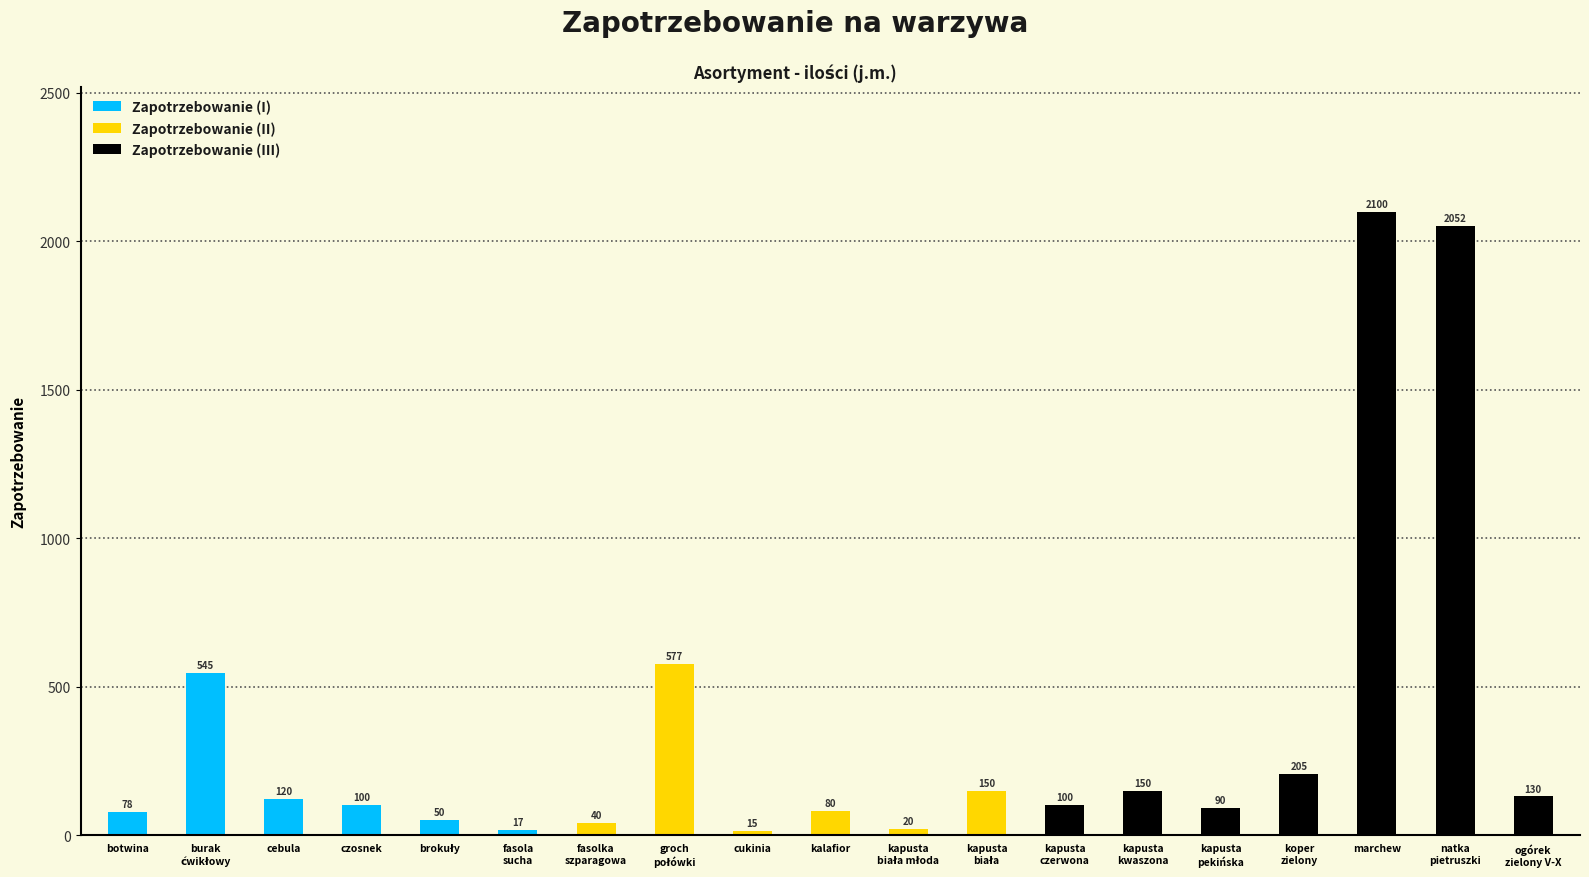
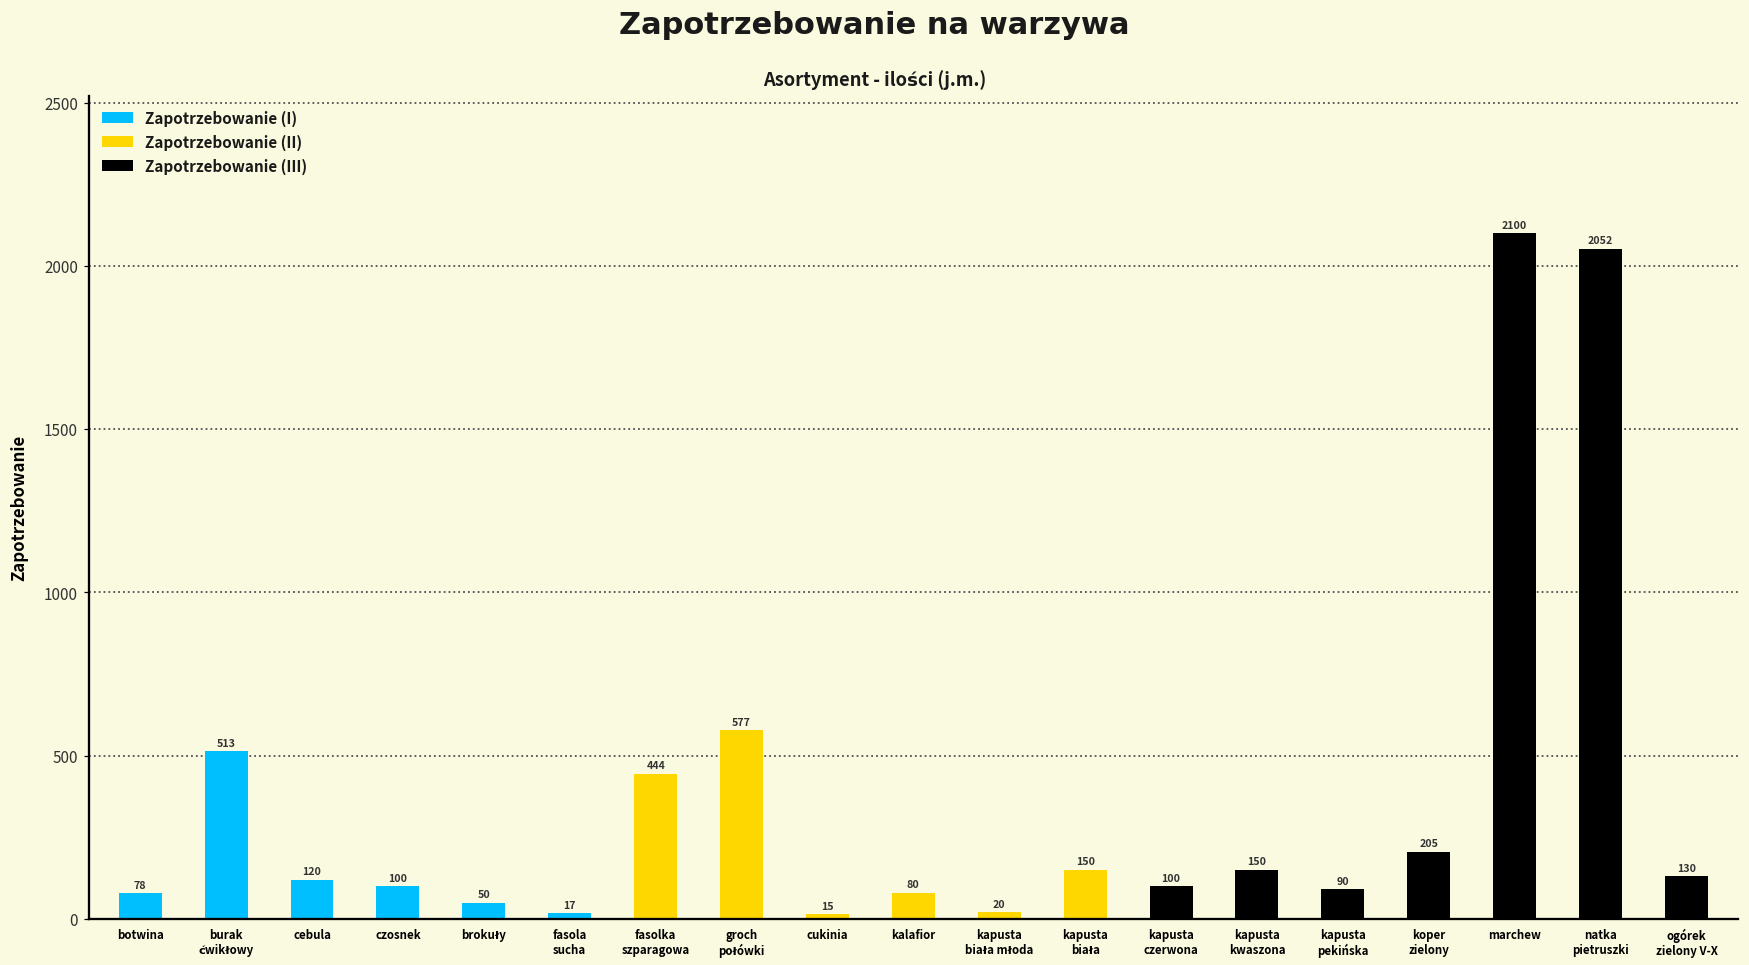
  {
    "Zapotrzebowanie (I)": {
      "botwina": 78,
-     "burak ćwikłowy": 545,
+     "burak ćwikłowy": 513,
      "cebula": 120,
      "czosnek": 100,
      "brokuły": 50,
      "fasola sucha": 17
    },
    "Zapotrzebowanie (II)": {
-     "fasolka szparagowa": 40,
+     "fasolka szparagowa": 444,
      "groch połówki": 577,
      "cukinia": 15,
      "kalafior": 80,
      "kapusta biała młoda": 20,
      "kapusta biała": 150
    },
    "Zapotrzebowanie (III)": {
      "kapusta czerwona": 100,
      "kapusta kwaszona": 150,
      "kapusta pekińska": 90,
      "koper zielony": 205,
      "marchew": 2100,
      "natka pietruszki": 2052,
      "ogórek zielony V-X": 130
    }
  }
